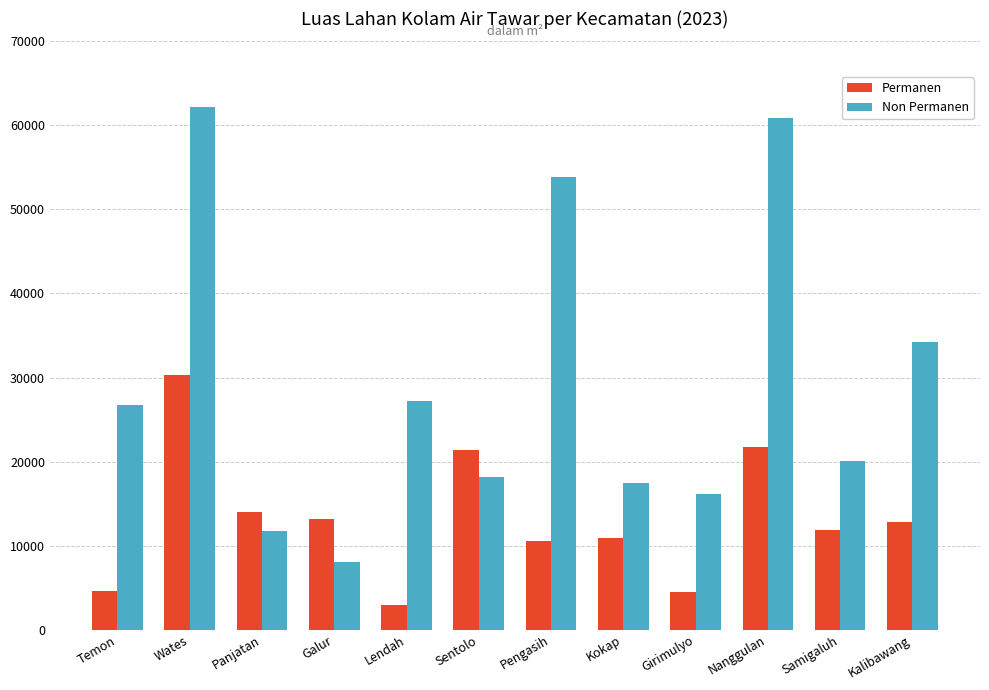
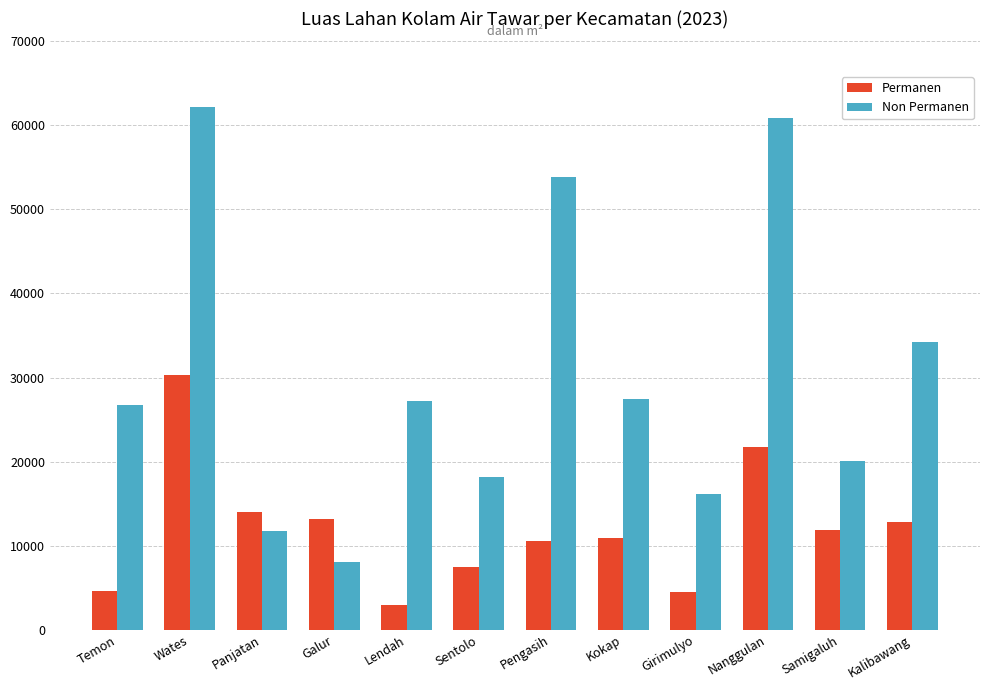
  {
    "Permanen": {
      "Temon": 5000,
      "Wates": 30000,
      "Panjatan": 14000,
      "Galur": 13000,
      "Lendah": 3000,
-     "Sentolo": 21000,
+     "Sentolo": 7000,
      "Pengasih": 11000,
      "Kokap": 11000,
      "Girimulyo": 4000,
      "Nanggulan": 22000,
      "Samigaluh": 12000,
      "Kalibawang": 13000
    },
    "Non Permanen": {
      "Temon": 27000,
      "Wates": 62000,
      "Panjatan": 12000,
      "Galur": 8000,
      "Lendah": 27000,
      "Sentolo": 18000,
      "Pengasih": 54000,
-     "Kokap": 17000,
+     "Kokap": 27000,
      "Girimulyo": 16000,
      "Nanggulan": 61000,
      "Samigaluh": 20000,
      "Kalibawang": 34000
    }
  }
